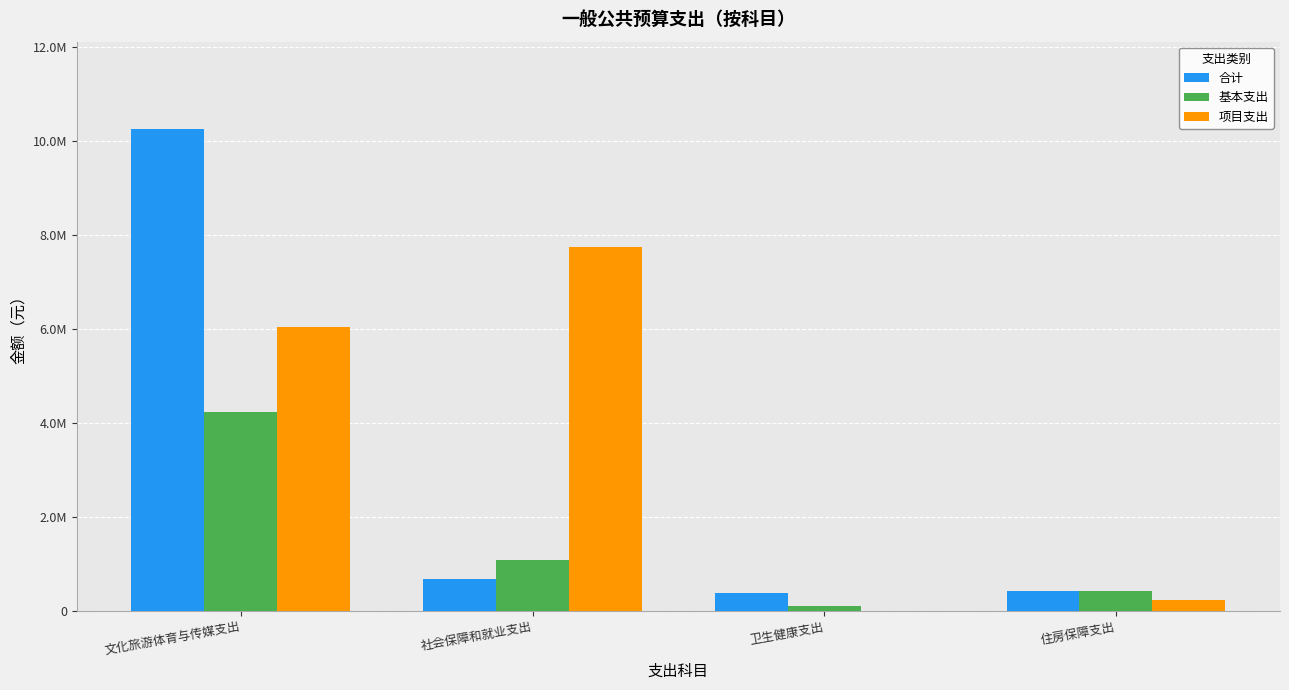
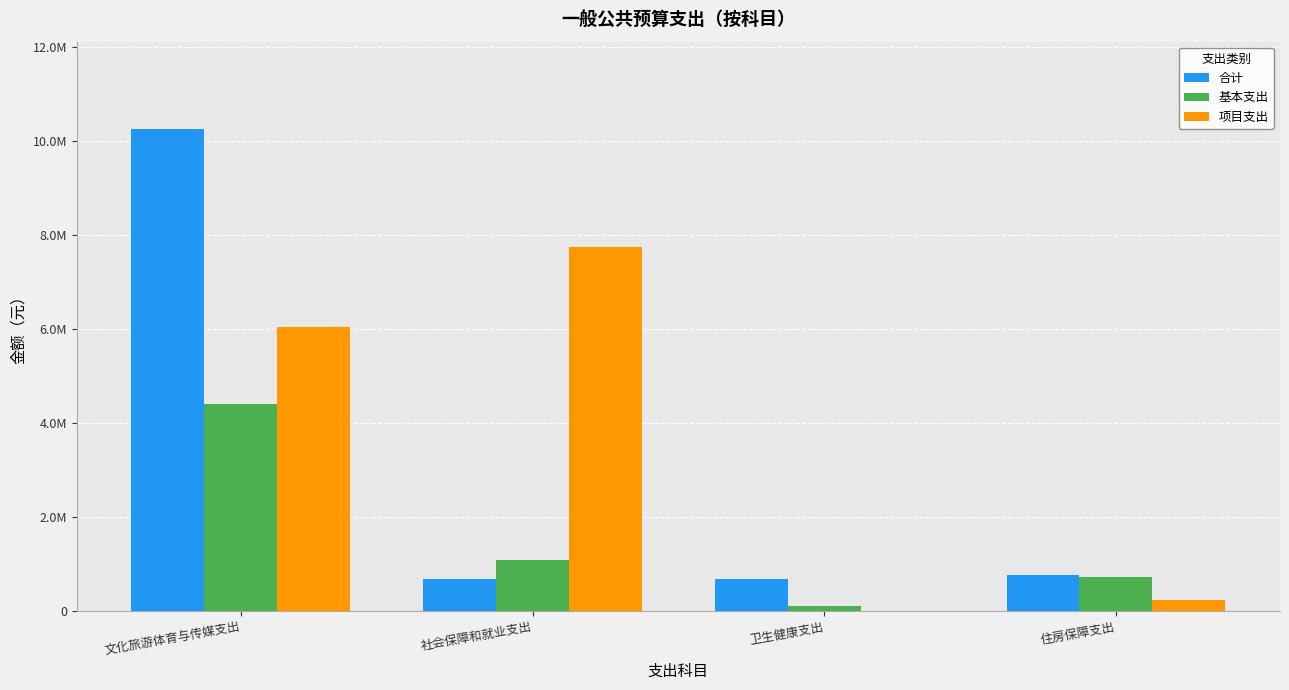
  {
    "合计": {
      "文化旅游体育与传媒支出": 10300000,
      "社会保障和就业支出": 700000,
-     "卫生健康支出": 400000,
-     "住房保障支出": 400000
+     "卫生健康支出": 700000,
+     "住房保障支出": 800000
    },
    "基本支出": {
-     "文化旅游体育与传媒支出": 4200000,
+     "文化旅游体育与传媒支出": 4400000,
      "社会保障和就业支出": 1100000,
      "卫生健康支出": 100000,
-     "住房保障支出": 400000
+     "住房保障支出": 700000
    },
    "项目支出": {
      "文化旅游体育与传媒支出": 6000000,
      "社会保障和就业支出": 7700000,
      "卫生健康支出": 0,
      "住房保障支出": 200000
    }
  }
